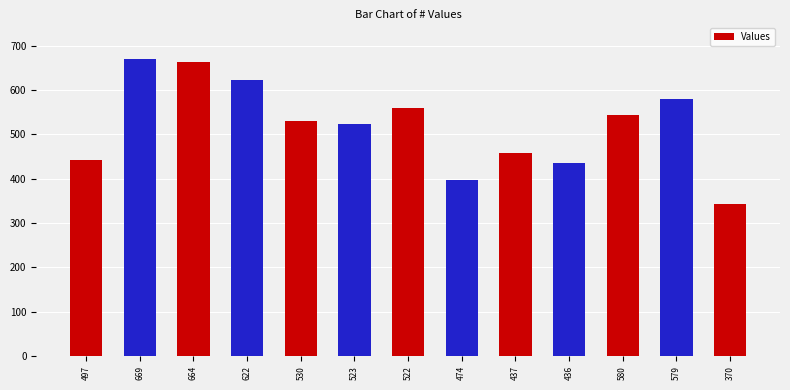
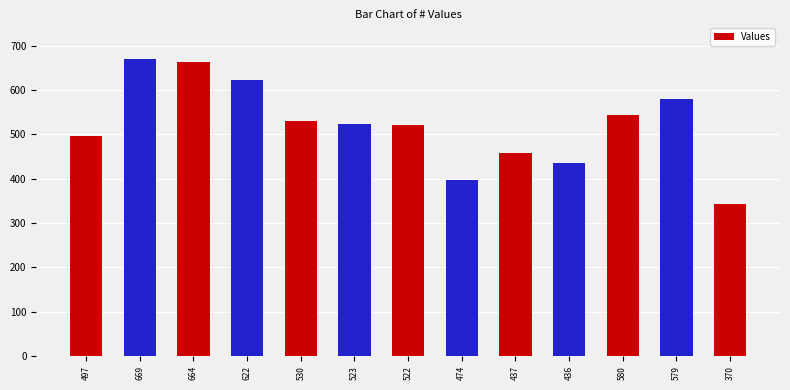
  {
-   "497": 440,
+   "497": 500,
    "669": 670,
    "664": 660,
    "622": 620,
    "530": 530,
    "523": 520,
-   "522": 560,
+   "522": 520,
    "474": 400,
    "437": 460,
    "436": 440,
    "580": 540,
    "579": 580,
    "370": 340
  }
